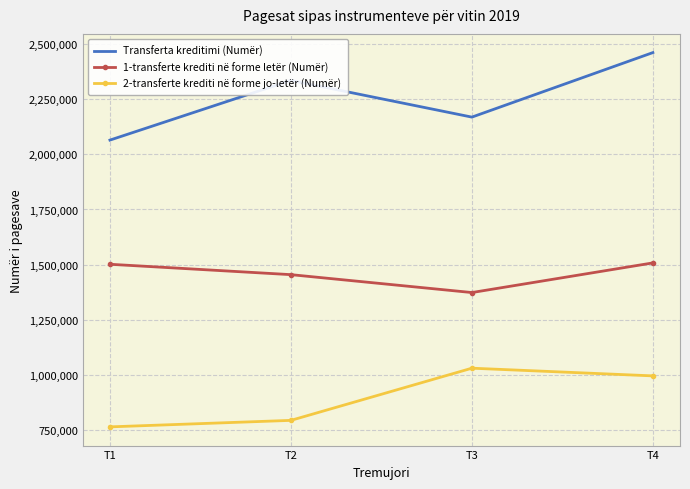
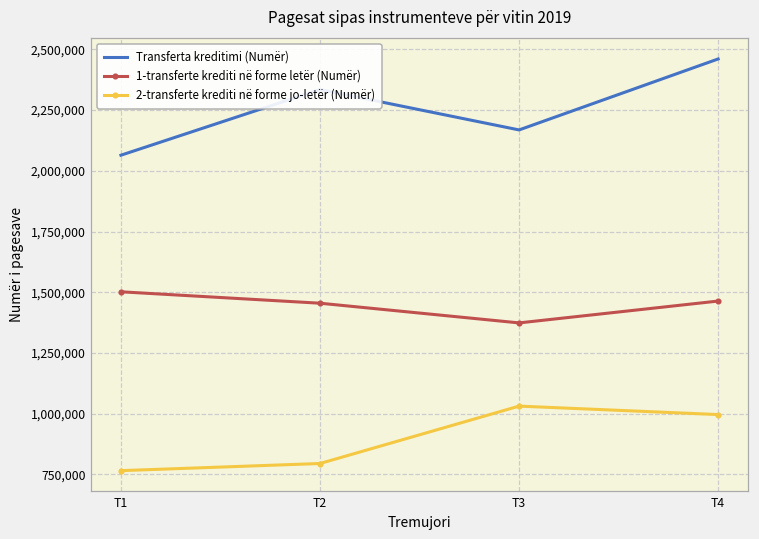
  {
    "Transferta kreditimi (Numër)": {
      "T1": "2,060,000",
      "T3": "2,170,000",
      "T4": "2,460,000"
    },
    "1-transferte krediti në forme letër (Numër)": {
      "T1": "1,500,000",
      "T2": "1,450,000",
      "T3": "1,370,000",
-     "T4": "1,510,000"
+     "T4": "1,460,000"
    },
    "2-transferte krediti në forme jo-letër (Numër)": {
      "T1": "770,000",
      "T2": "800,000",
      "T3": "1,030,000",
      "T4": "1,000,000"
    }
  }
